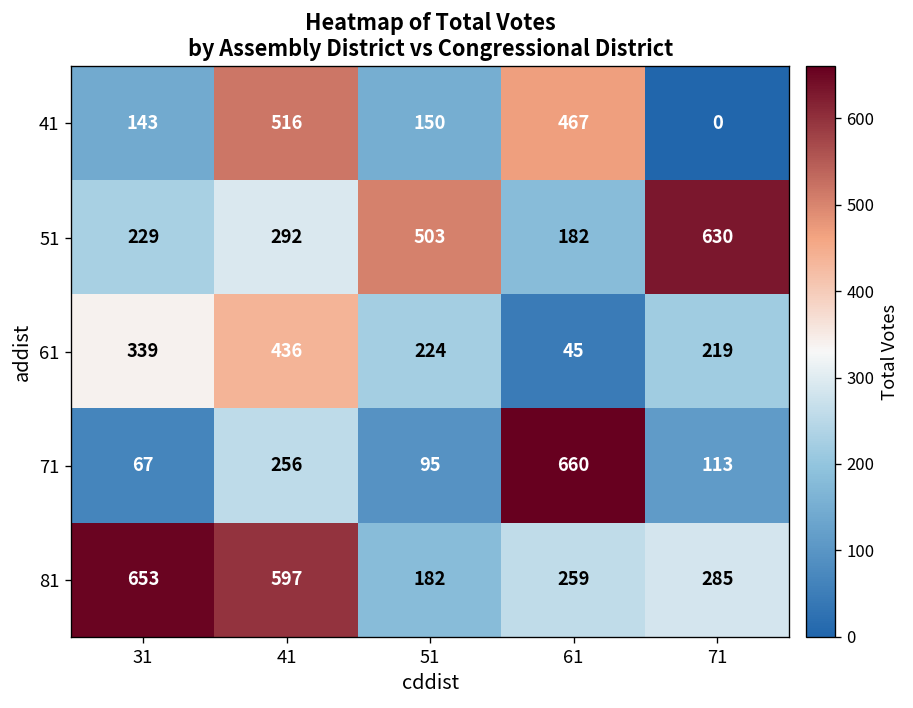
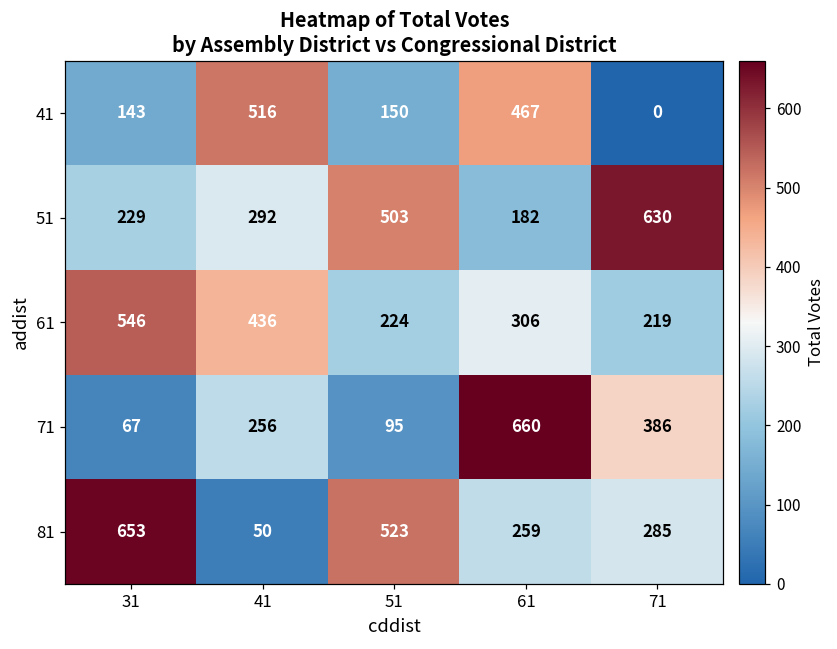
  {
    "41": {
      "31": 143,
      "41": 516,
      "51": 150,
      "61": 467,
      "71": 0
    },
    "51": {
      "31": 229,
      "41": 292,
      "51": 503,
      "61": 182,
      "71": 630
    },
    "61": {
-     "31": 339,
+     "31": 546,
      "41": 436,
      "51": 224,
-     "61": 45,
+     "61": 306,
      "71": 219
    },
    "71": {
      "31": 67,
      "41": 256,
      "51": 95,
      "61": 660,
-     "71": 113
+     "71": 386
    },
    "81": {
      "31": 653,
-     "41": 597,
-     "51": 182,
+     "41": 50,
+     "51": 523,
      "61": 259,
      "71": 285
    }
  }
